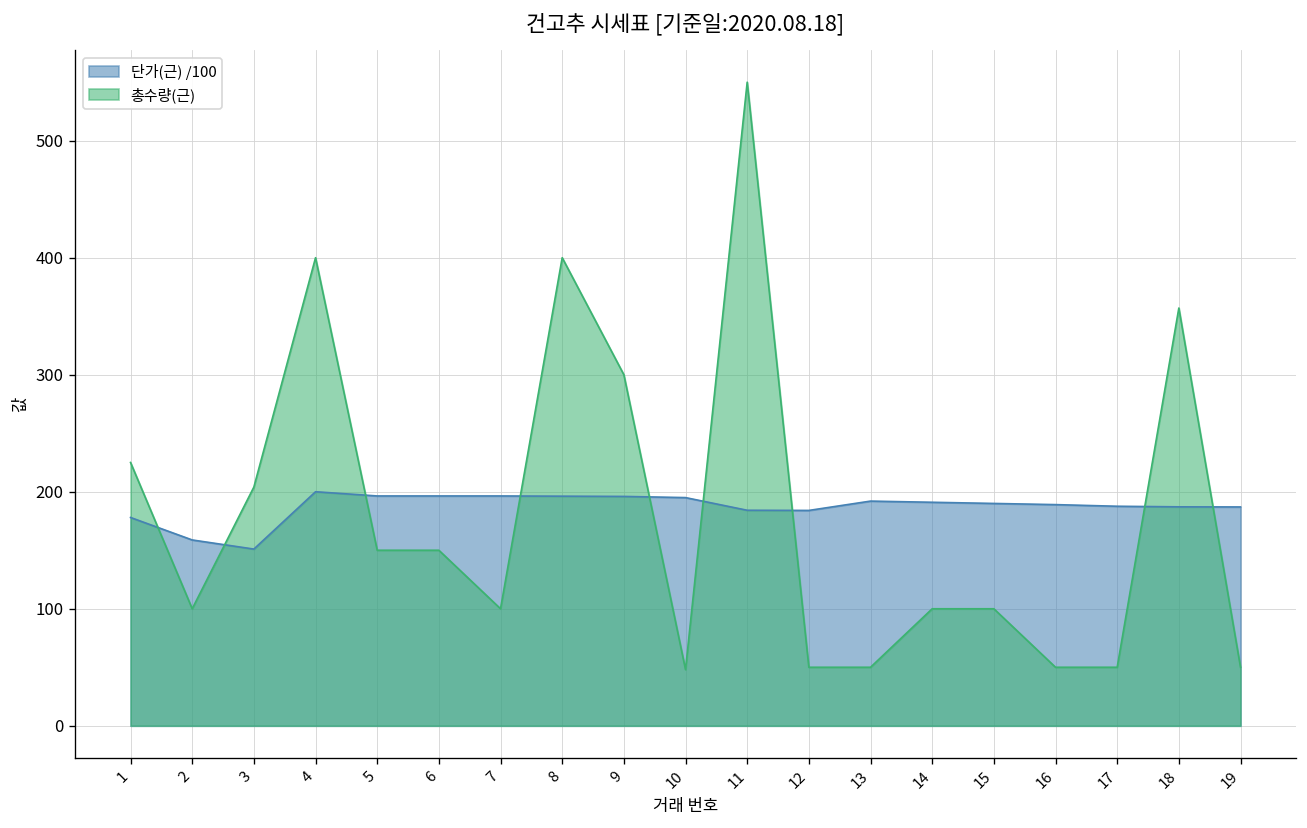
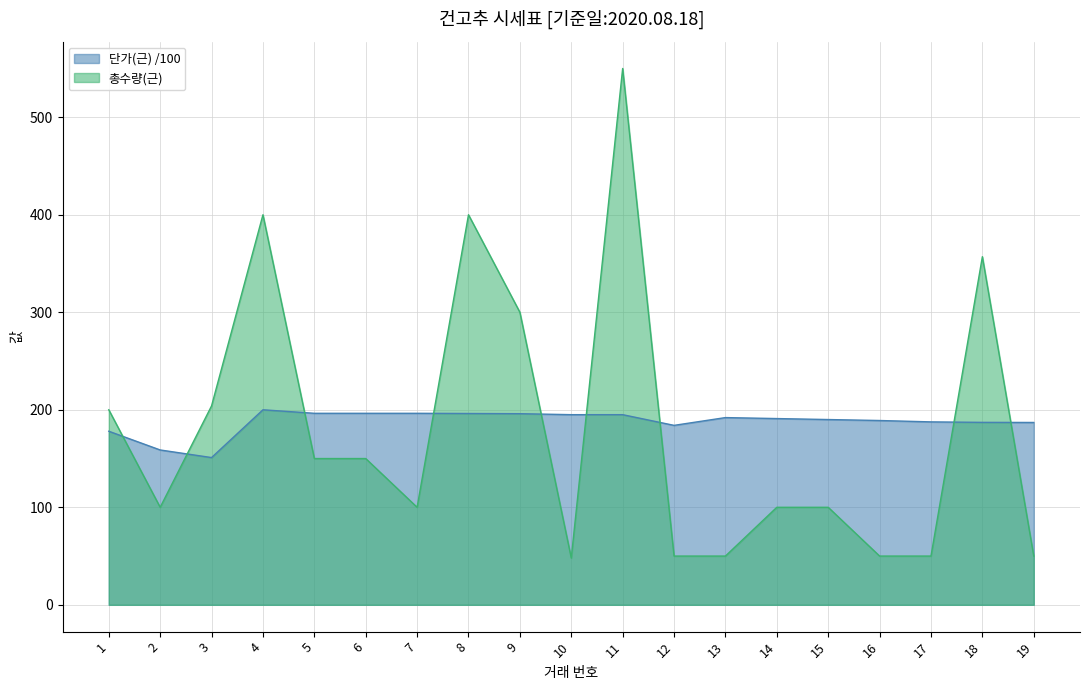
  {
    "단가(근) /100": {
      "1": 180,
      "2": 160,
      "3": 150,
      "4": 200,
      "5": 200,
      "6": 200,
      "7": 200,
      "8": 200,
      "9": 200,
      "10": 200,
-     "11": 180,
+     "11": 200,
      "12": 180,
      "13": 190,
      "14": 190,
      "15": 190,
      "16": 190,
      "17": 190,
      "18": 190,
      "19": 190
    },
    "총수량(근)": {
-     "1": 230,
+     "1": 200,
      "2": 100,
      "3": 200,
      "4": 400,
      "5": 150,
      "6": 150,
      "7": 100,
      "8": 400,
      "9": 300,
      "10": 50,
      "11": 550,
      "12": 50,
      "13": 50,
      "14": 100,
      "15": 100,
      "16": 50,
      "17": 50,
      "18": 360,
      "19": 50
    }
  }
